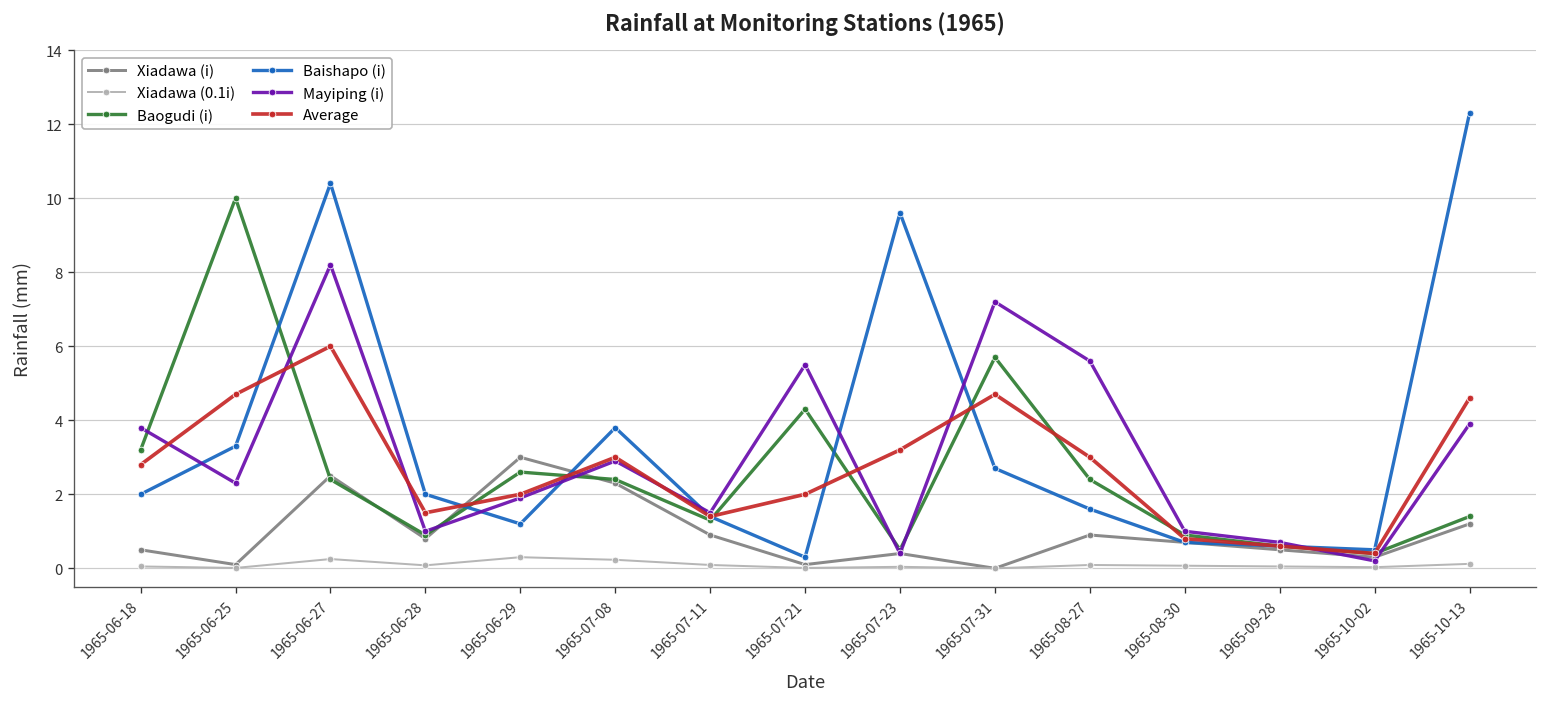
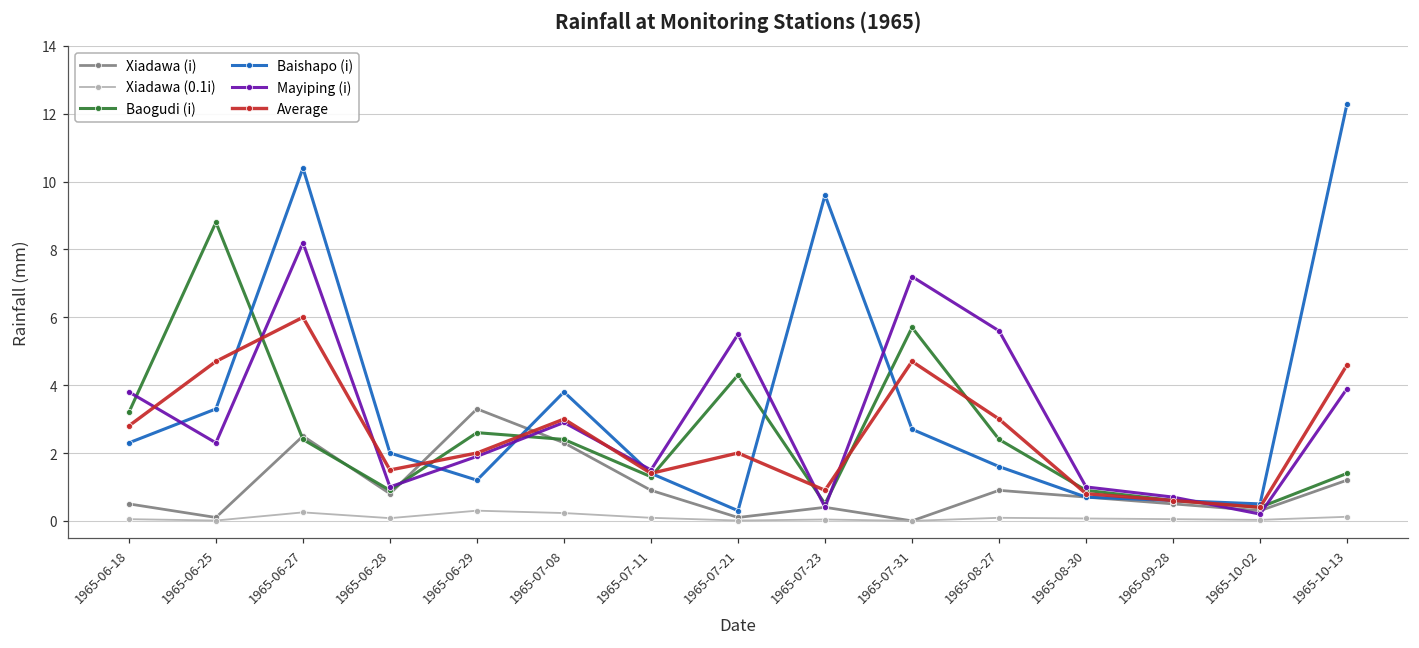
  {
    "Xiadawa (i)": {
      "1965-06-18": 0.5,
      "1965-06-25": 0.1,
      "1965-06-27": 2.5,
      "1965-06-28": 0.8,
-     "1965-06-29": 3.0,
+     "1965-06-29": 3.3,
      "1965-07-08": 2.3,
      "1965-07-11": 0.9,
      "1965-07-21": 0.1,
      "1965-08-27": 0.9,
      "1965-09-28": 0.5,
      "1965-10-02": 0.3,
      "1965-10-13": 1.2
    },
    "Xiadawa (0.1i)": {
      "1965-06-18": 0.1,
      "1965-06-25": 0.0,
      "1965-06-27": 0.3,
      "1965-06-28": 0.1,
      "1965-06-29": 0.3,
      "1965-07-08": 0.2,
      "1965-07-11": 0.1,
      "1965-07-21": 0.0,
      "1965-07-23": 0.0,
      "1965-08-27": 0.1,
      "1965-08-30": 0.1,
      "1965-09-28": 0.1,
      "1965-10-02": 0.0,
      "1965-10-13": 0.1
    },
    "Baogudi (i)": {
      "1965-06-18": 3.2,
-     "1965-06-25": 10.0,
+     "1965-06-25": 8.8,
      "1965-06-27": 2.4,
      "1965-06-28": 0.9,
      "1965-06-29": 2.6,
      "1965-07-08": 2.4,
      "1965-07-11": 1.3,
      "1965-07-21": 4.3,
      "1965-07-23": 0.5,
      "1965-07-31": 5.7,
      "1965-08-27": 2.4,
      "1965-08-30": 0.9,
      "1965-10-13": 1.4
    },
    "Baishapo (i)": {
-     "1965-06-18": 2.0,
+     "1965-06-18": 2.3,
      "1965-06-25": 3.3,
      "1965-06-27": 10.4,
      "1965-06-28": 2.0,
      "1965-06-29": 1.2,
      "1965-07-08": 3.8,
      "1965-07-21": 0.3,
      "1965-07-23": 9.6,
      "1965-07-31": 2.7,
      "1965-08-27": 1.6,
      "1965-10-02": 0.5,
      "1965-10-13": 12.3
    },
    "Mayiping (i)": {
      "1965-06-18": 3.8,
      "1965-06-25": 2.3,
      "1965-06-27": 8.2,
      "1965-06-28": 1.0,
      "1965-06-29": 1.9,
      "1965-07-08": 2.9,
      "1965-07-11": 1.5,
      "1965-07-21": 5.5,
      "1965-07-31": 7.2,
      "1965-08-27": 5.6,
      "1965-08-30": 1.0,
      "1965-09-28": 0.7,
      "1965-10-02": 0.2,
      "1965-10-13": 3.9
    },
    "Average": {
      "1965-06-18": 2.8,
      "1965-06-25": 4.7,
      "1965-06-27": 6.0,
      "1965-06-28": 1.5,
      "1965-06-29": 2.0,
      "1965-07-08": 3.0,
      "1965-07-21": 2.0,
-     "1965-07-23": 3.2,
+     "1965-07-23": 0.9,
      "1965-07-31": 4.7,
      "1965-08-27": 3.0,
      "1965-08-30": 0.8,
      "1965-10-13": 4.6
    }
  }
